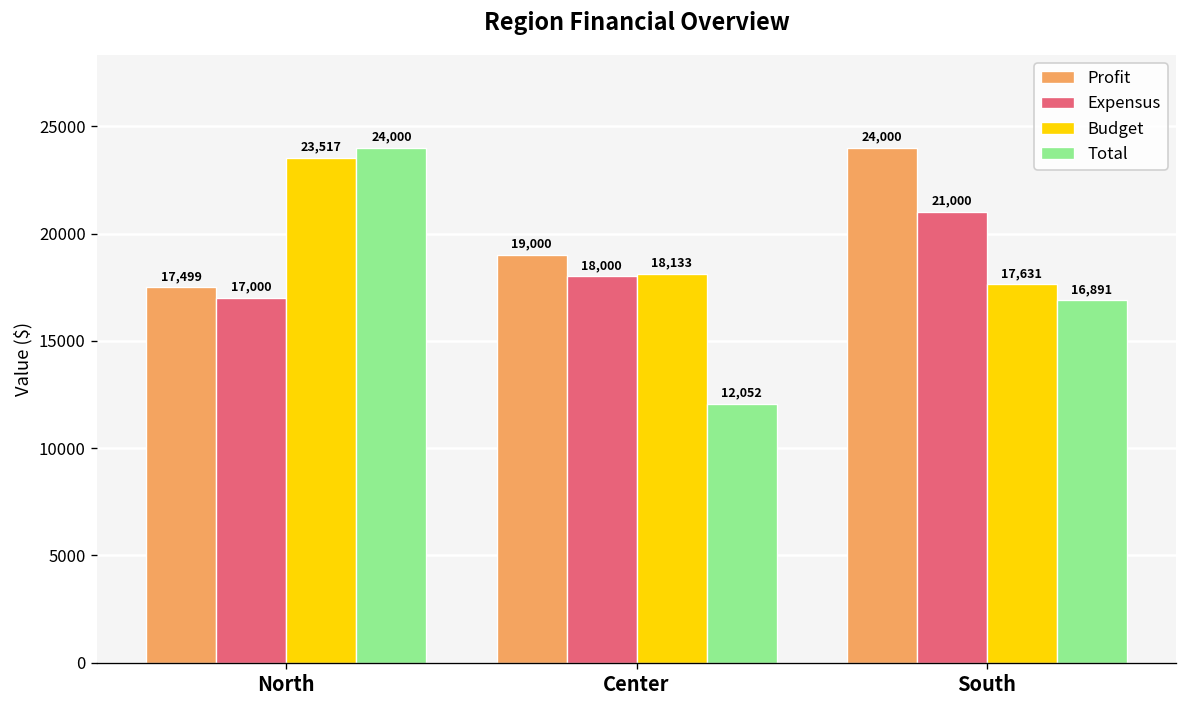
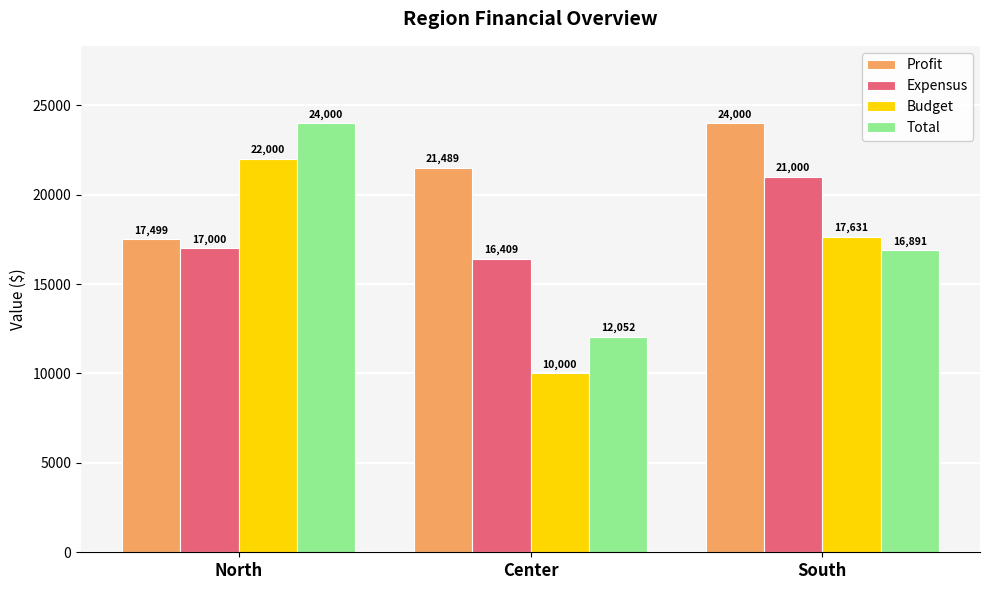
  {
    "Profit": {
      "North": "17,499",
-     "Center": "19,000",
+     "Center": "21,489",
      "South": "24,000"
    },
    "Expensus": {
      "North": "17,000",
-     "Center": "18,000",
+     "Center": "16,409",
      "South": "21,000"
    },
    "Budget": {
-     "North": "23,517",
-     "Center": "18,133",
+     "North": "22,000",
+     "Center": "10,000",
      "South": "17,631"
    },
    "Total": {
      "North": "24,000",
      "Center": "12,052",
      "South": "16,891"
    }
  }
